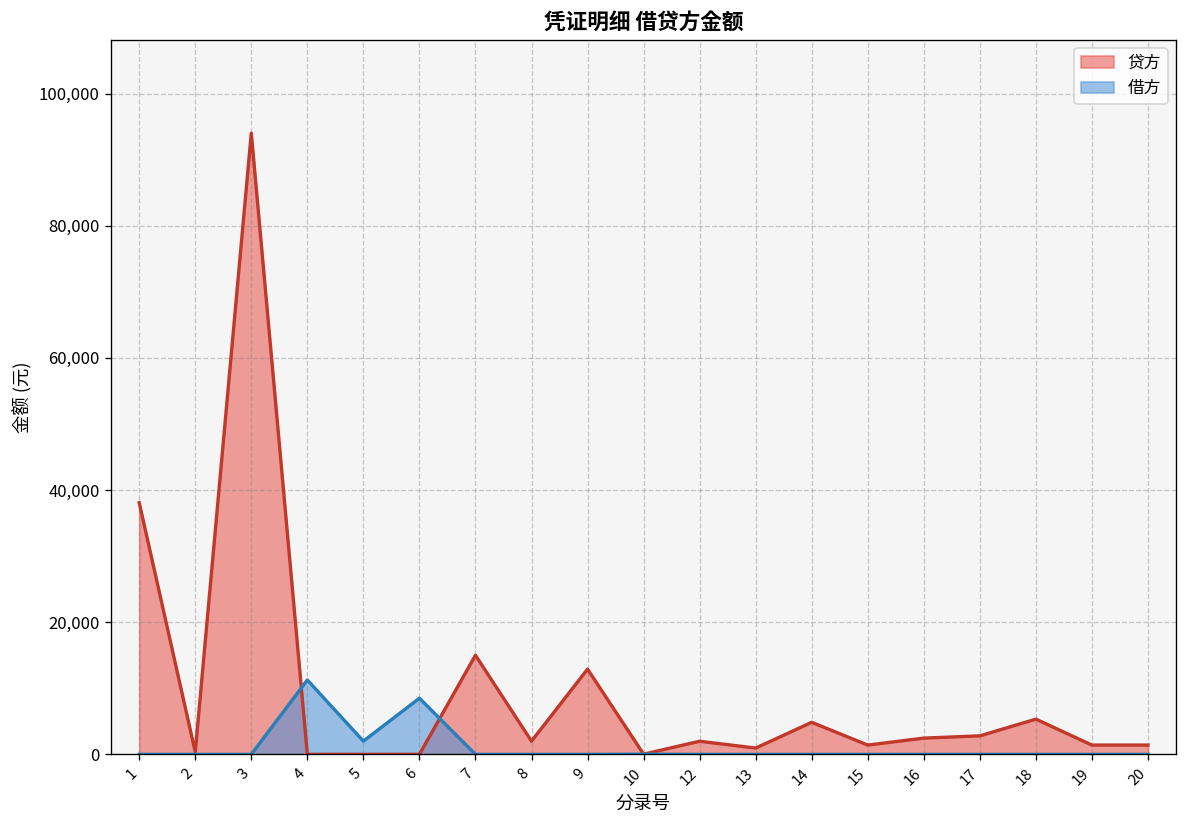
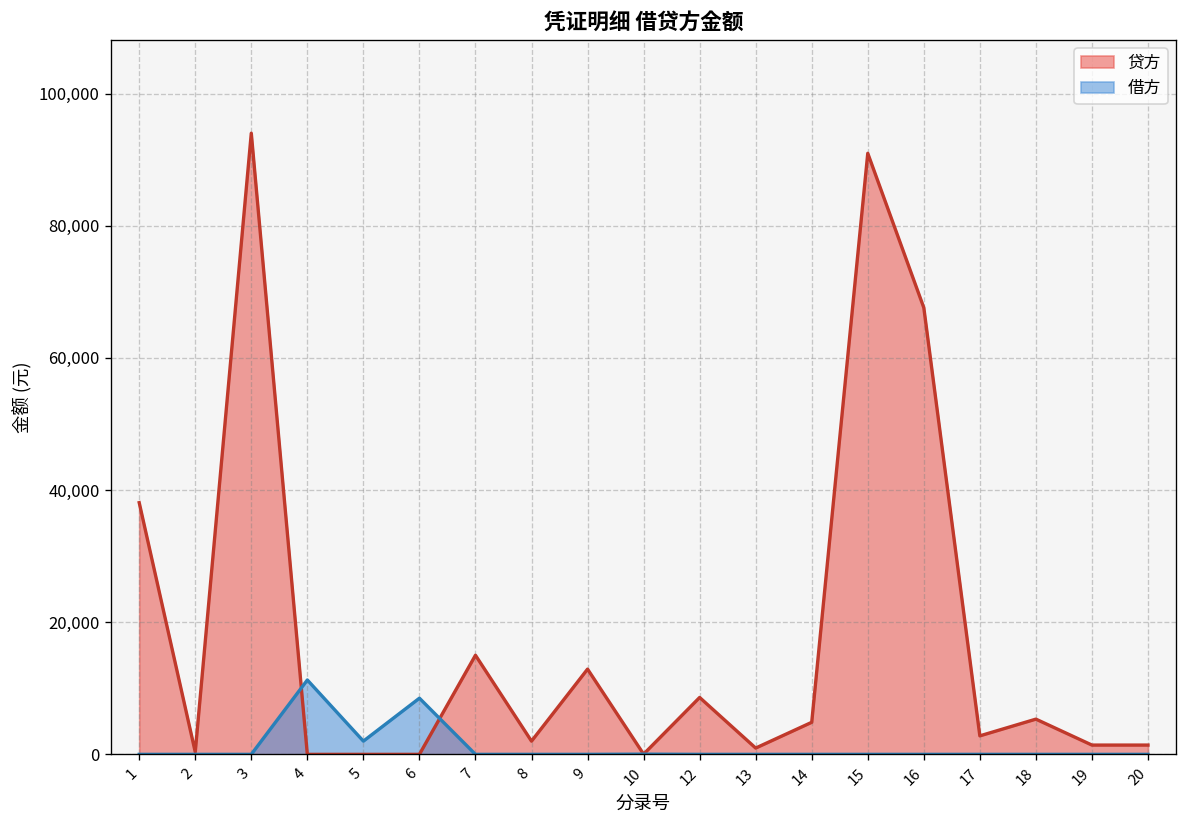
  {
    "贷方": {
      "1": "38,000",
      "3": "94,000",
      "4": "0",
      "5": "0",
      "6": "0",
      "7": "15,000",
      "8": "2,000",
      "9": "13,000",
-     "12": "2,000",
+     "12": "9,000",
      "13": "1,000",
      "14": "5,000",
-     "15": "1,000",
-     "16": "2,000",
+     "15": "91,000",
+     "16": "68,000",
      "17": "3,000",
      "18": "5,000",
      "19": "1,000",
      "20": "1,000"
    },
    "借方": {
      "1": "0",
      "3": "0",
      "4": "11,000",
      "5": "2,000",
      "6": "9,000",
      "7": "0",
      "8": "0",
      "9": "0",
      "12": "0",
      "13": "0",
      "14": "0",
      "15": "0",
      "16": "0",
      "17": "0",
      "18": "0",
      "19": "0",
      "20": "0"
    }
  }
